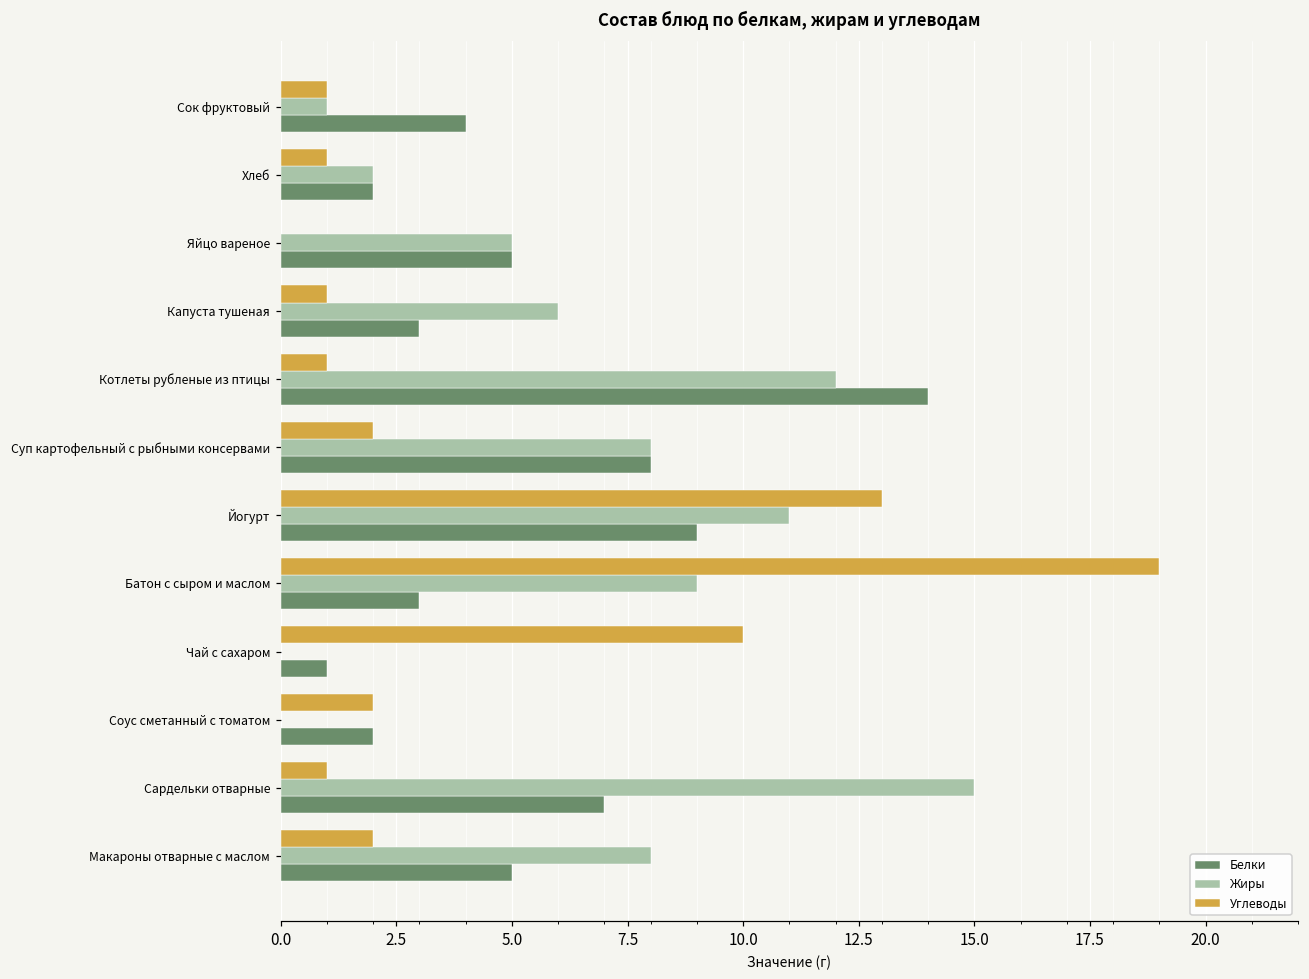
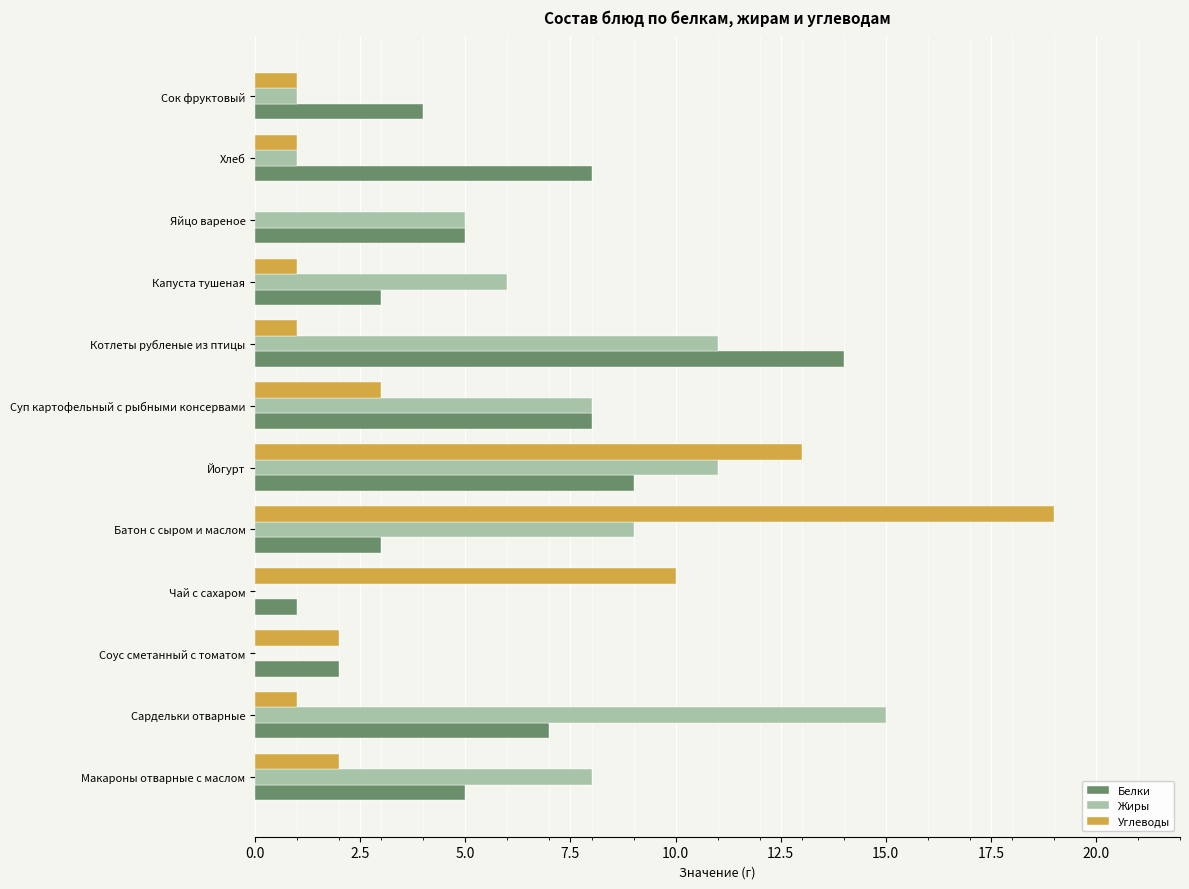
  {
    "Белки": {
      "Сок фруктовый": 4,
-     "Хлеб": 2,
+     "Хлеб": 8,
      "Яйцо вареное": 5,
      "Капуста тушеная": 3,
      "Котлеты рубленые из птицы": 14,
      "Суп картофельный с рыбными консервами": 8,
      "Йогурт": 9,
      "Батон с сыром и маслом": 3,
      "Чай с сахаром": 1,
      "Соус сметанный с томатом": 2,
      "Сардельки отварные": 7,
      "Макароны отварные с маслом": 5
    },
    "Жиры": {
      "Сок фруктовый": 1,
-     "Хлеб": 2,
+     "Хлеб": 1,
      "Яйцо вареное": 5,
      "Капуста тушеная": 6,
-     "Котлеты рубленые из птицы": 12,
+     "Котлеты рубленые из птицы": 11,
      "Суп картофельный с рыбными консервами": 8,
      "Йогурт": 11,
      "Батон с сыром и маслом": 9,
      "Чай с сахаром": 0,
      "Соус сметанный с томатом": 0,
      "Сардельки отварные": 15,
      "Макароны отварные с маслом": 8
    },
    "Углеводы": {
      "Сок фруктовый": 1,
      "Хлеб": 1,
      "Яйцо вареное": 0,
      "Капуста тушеная": 1,
      "Котлеты рубленые из птицы": 1,
-     "Суп картофельный с рыбными консервами": 2,
+     "Суп картофельный с рыбными консервами": 3,
      "Йогурт": 13,
      "Батон с сыром и маслом": 19,
      "Чай с сахаром": 10,
      "Соус сметанный с томатом": 2,
      "Сардельки отварные": 1,
      "Макароны отварные с маслом": 2
    }
  }
